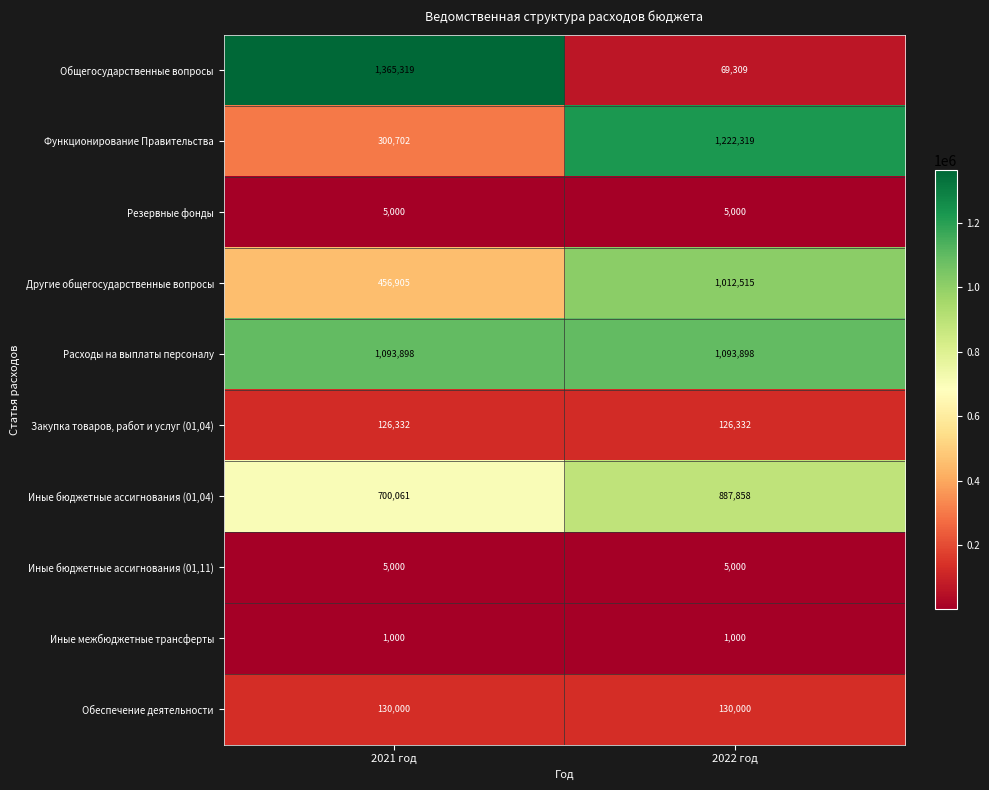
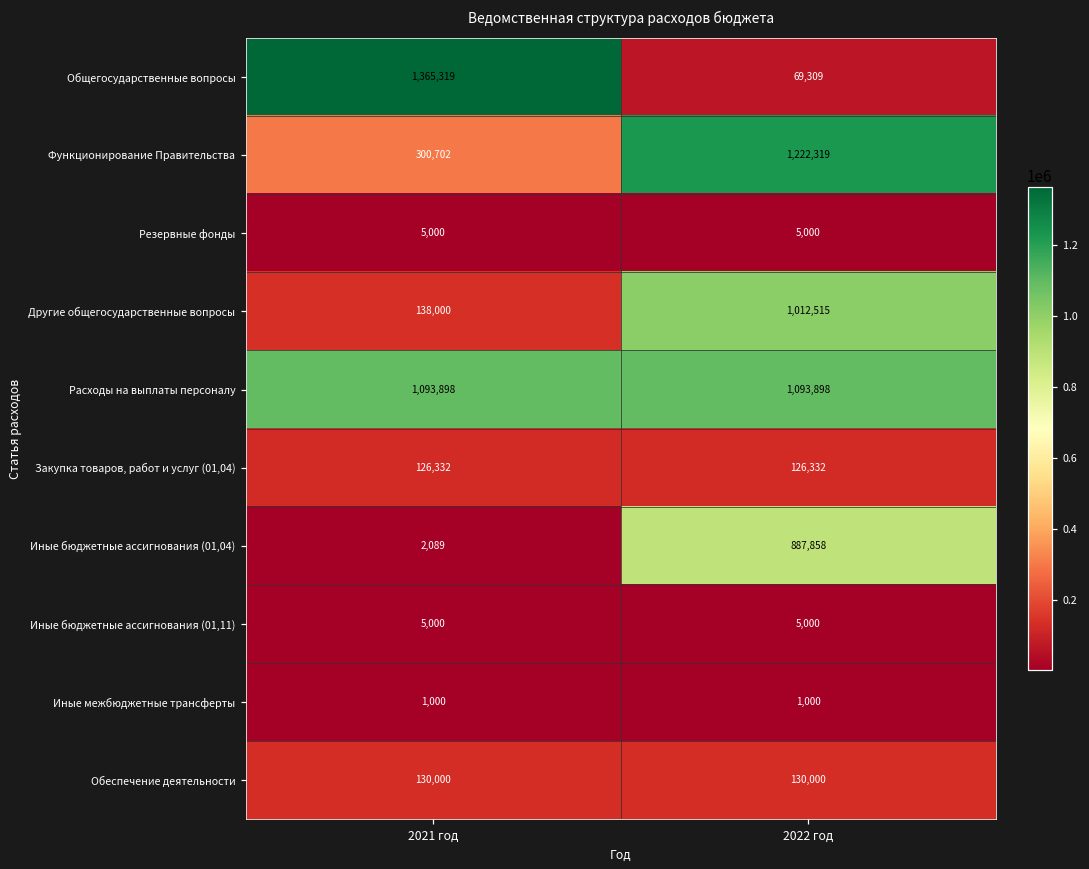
  {
    "Общегосударственные вопросы": {
      "2021 год": "1,365,319",
      "2022 год": "69,309"
    },
    "Функционирование Правительства": {
      "2021 год": "300,702",
      "2022 год": "1,222,319"
    },
    "Резервные фонды": {
      "2021 год": "5,000",
      "2022 год": "5,000"
    },
    "Другие общегосударственные вопросы": {
-     "2021 год": "456,905",
+     "2021 год": "138,000",
      "2022 год": "1,012,515"
    },
    "Расходы на выплаты персоналу": {
      "2021 год": "1,093,898",
      "2022 год": "1,093,898"
    },
    "Закупка товаров, работ и услуг (01,04)": {
      "2021 год": "126,332",
      "2022 год": "126,332"
    },
    "Иные бюджетные ассигнования (01,04)": {
-     "2021 год": "700,061",
+     "2021 год": "2,089",
      "2022 год": "887,858"
    },
    "Иные бюджетные ассигнования (01,11)": {
      "2021 год": "5,000",
      "2022 год": "5,000"
    },
    "Иные межбюджетные трансферты": {
      "2021 год": "1,000",
      "2022 год": "1,000"
    },
    "Обеспечение деятельности": {
      "2021 год": "130,000",
      "2022 год": "130,000"
    }
  }
